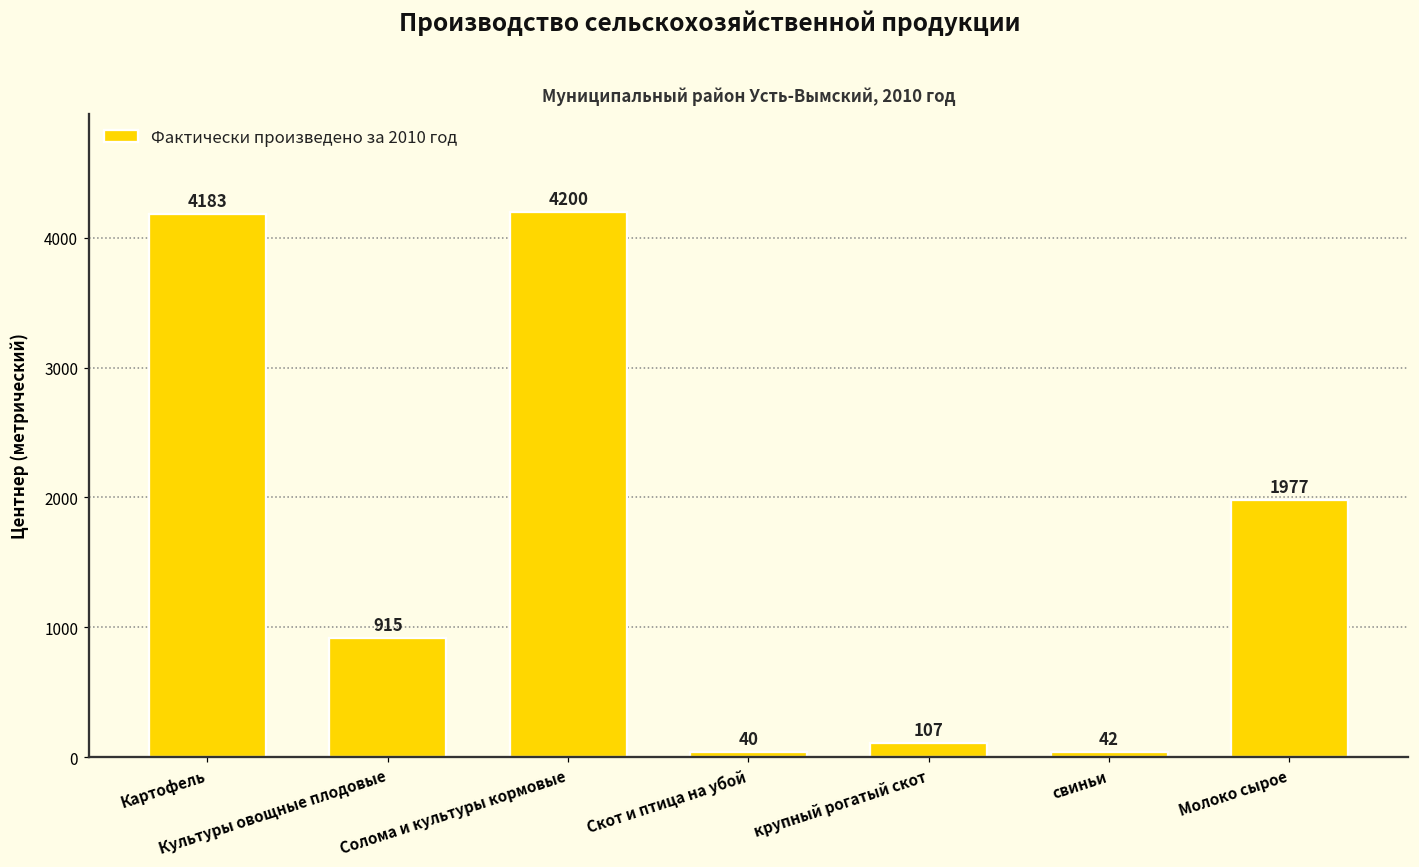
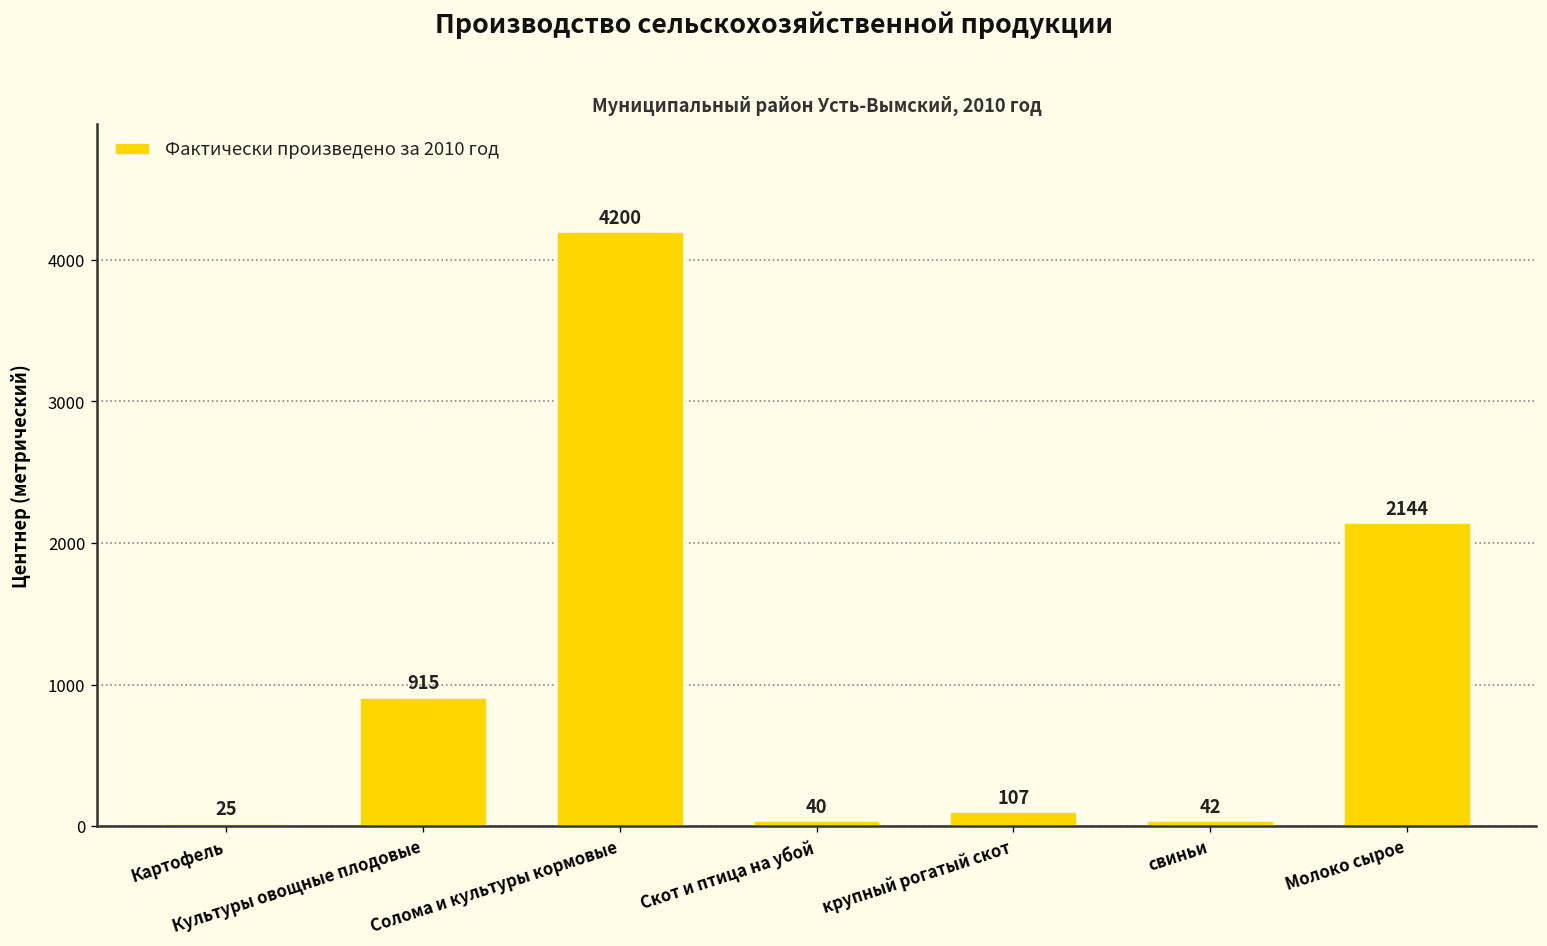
  {
-   "Картофель": 4183,
+   "Картофель": 25,
    "Культуры овощные плодовые": 915,
    "Солома и культуры кормовые": 4200,
    "Скот и птица на убой": 40,
    "крупный рогатый скот": 107,
    "свиньи": 42,
-   "Молоко сырое": 1977
+   "Молоко сырое": 2144
  }
